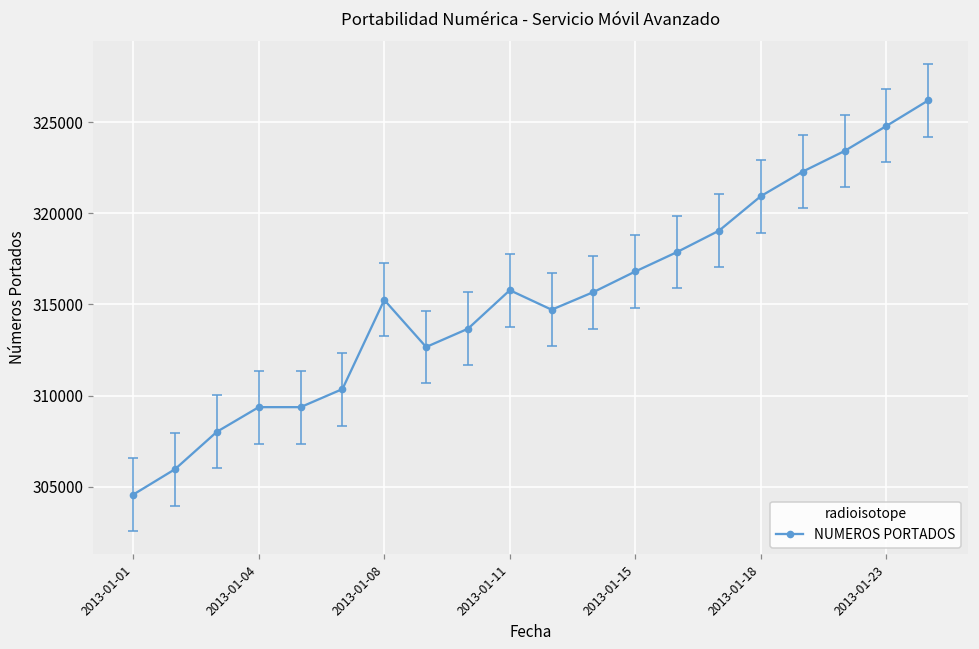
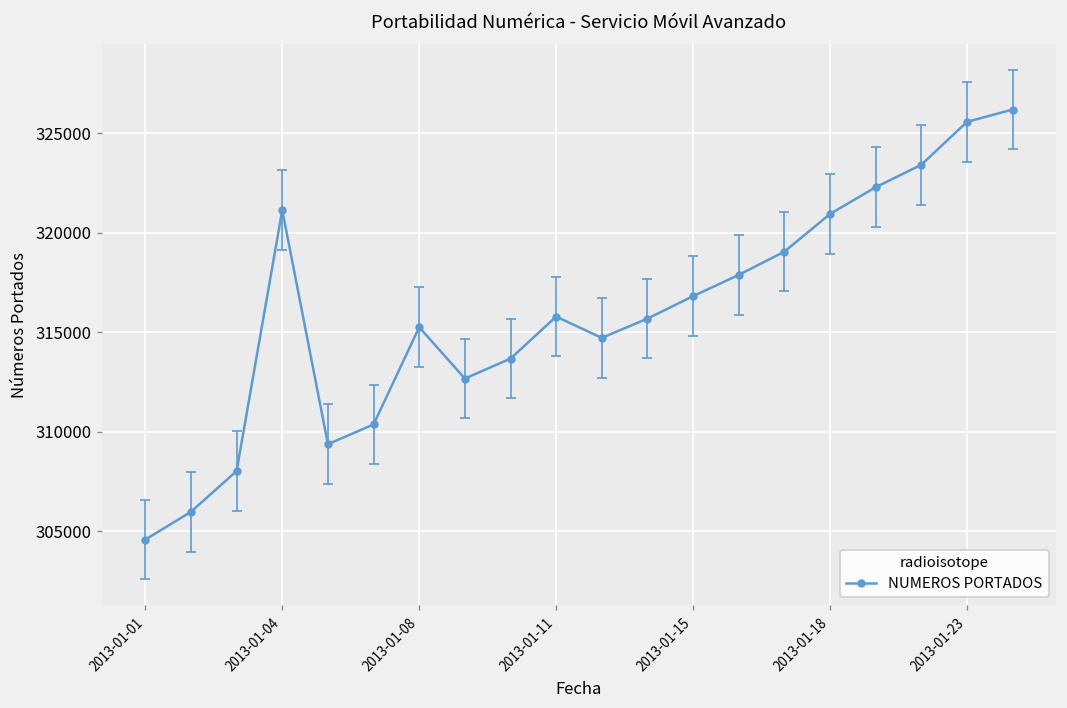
  {
    "NUMEROS PORTADOS": {
      "2013-01-01": 304600,
-     "2013-01-04": 309400,
+     "2013-01-04": 321100,
      "2013-01-08": 315200,
      "2013-01-11": 315800,
      "2013-01-15": 316800,
      "2013-01-18": 320900,
-     "2013-01-23": 324800
+     "2013-01-23": 325600
    }
  }
